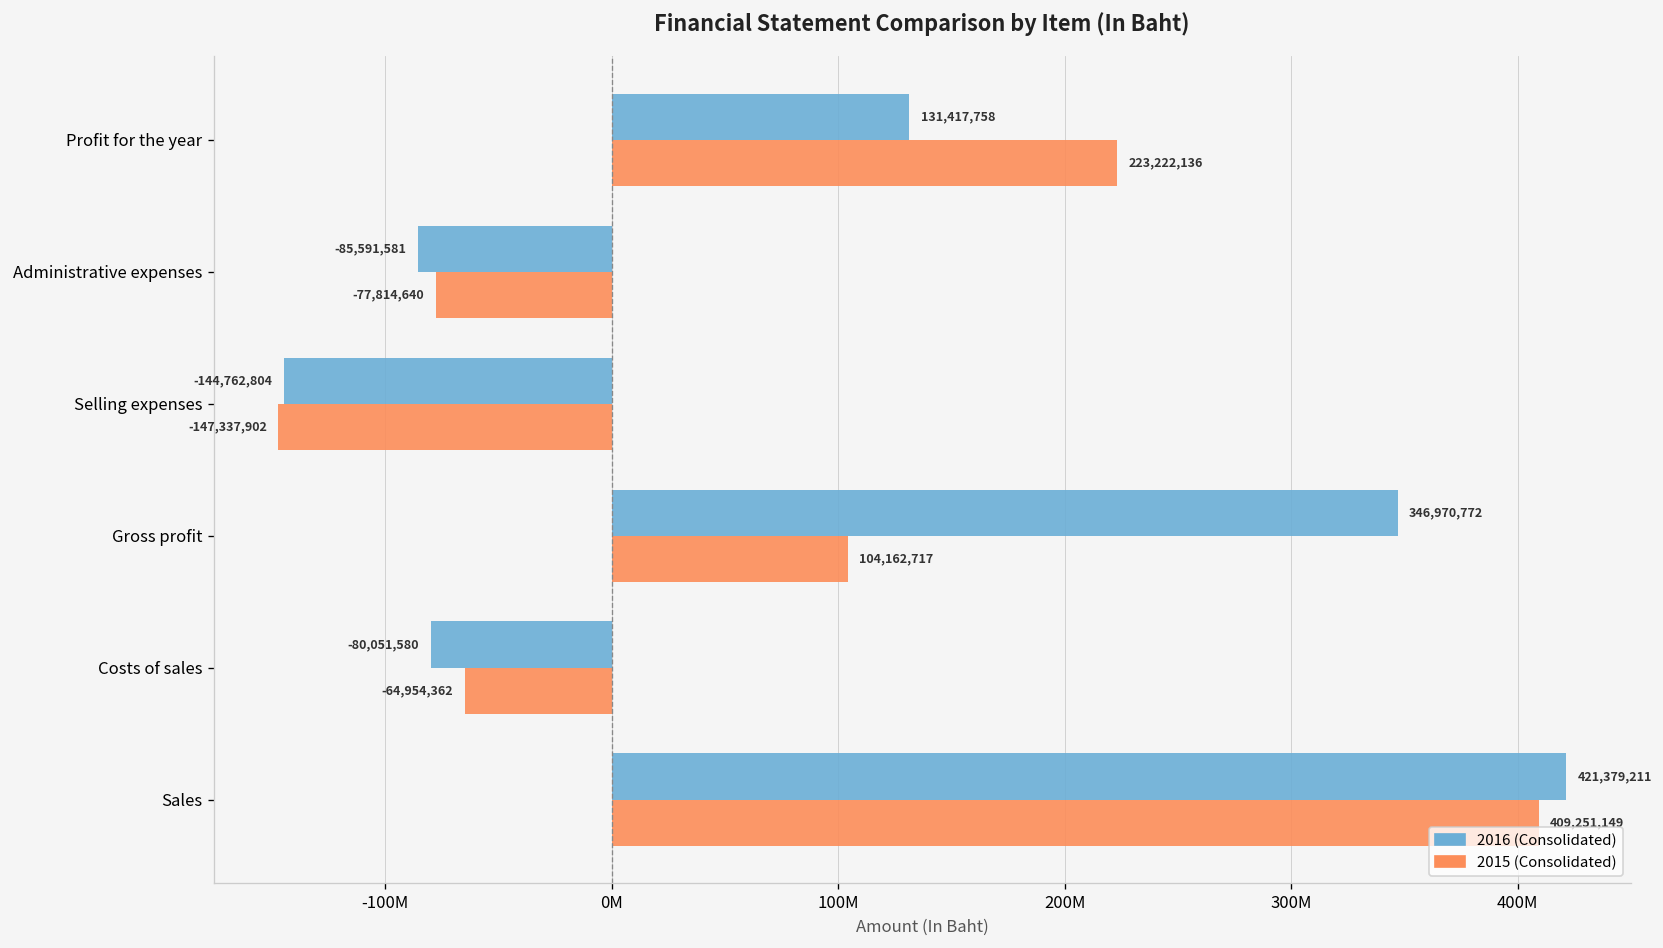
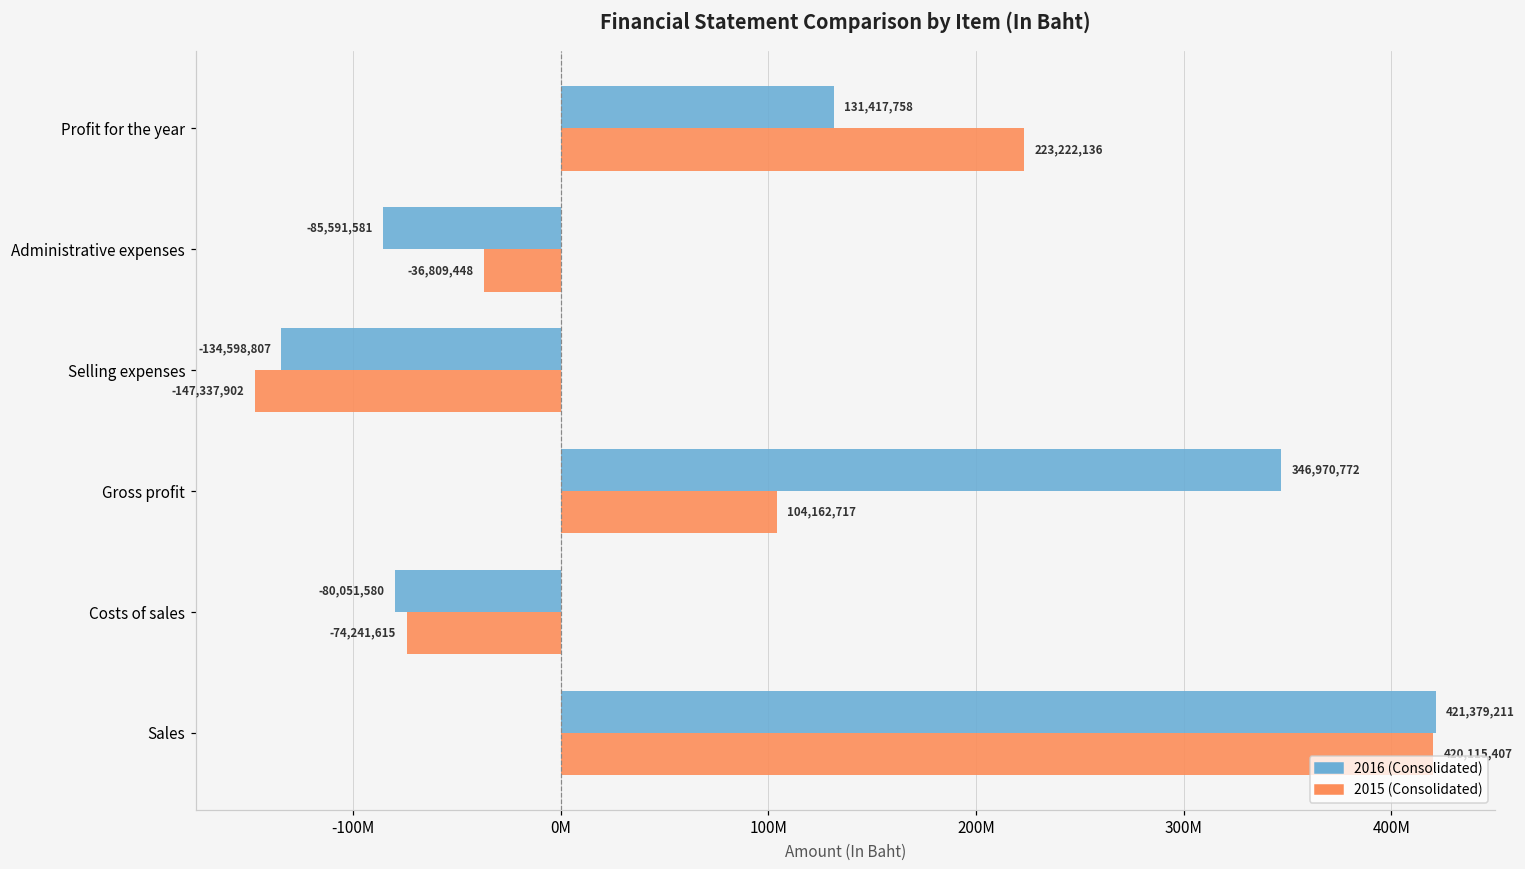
  {
    "2016 (Consolidated)": {
      "Profit for the year": "131,417,758",
      "Administrative expenses": "-85,591,581",
-     "Selling expenses": "-144,762,804",
+     "Selling expenses": "-134,598,807",
      "Gross profit": "346,970,772",
      "Costs of sales": "-80,051,580",
      "Sales": "421,379,211"
    },
    "2015 (Consolidated)": {
      "Profit for the year": "223,222,136",
-     "Administrative expenses": "-77,814,640",
+     "Administrative expenses": "-36,809,448",
      "Selling expenses": "-147,337,902",
      "Gross profit": "104,162,717",
-     "Costs of sales": "-64,954,362",
-     "Sales": "409000000"
+     "Costs of sales": "-74,241,615",
+     "Sales": "420000000"
    }
  }
